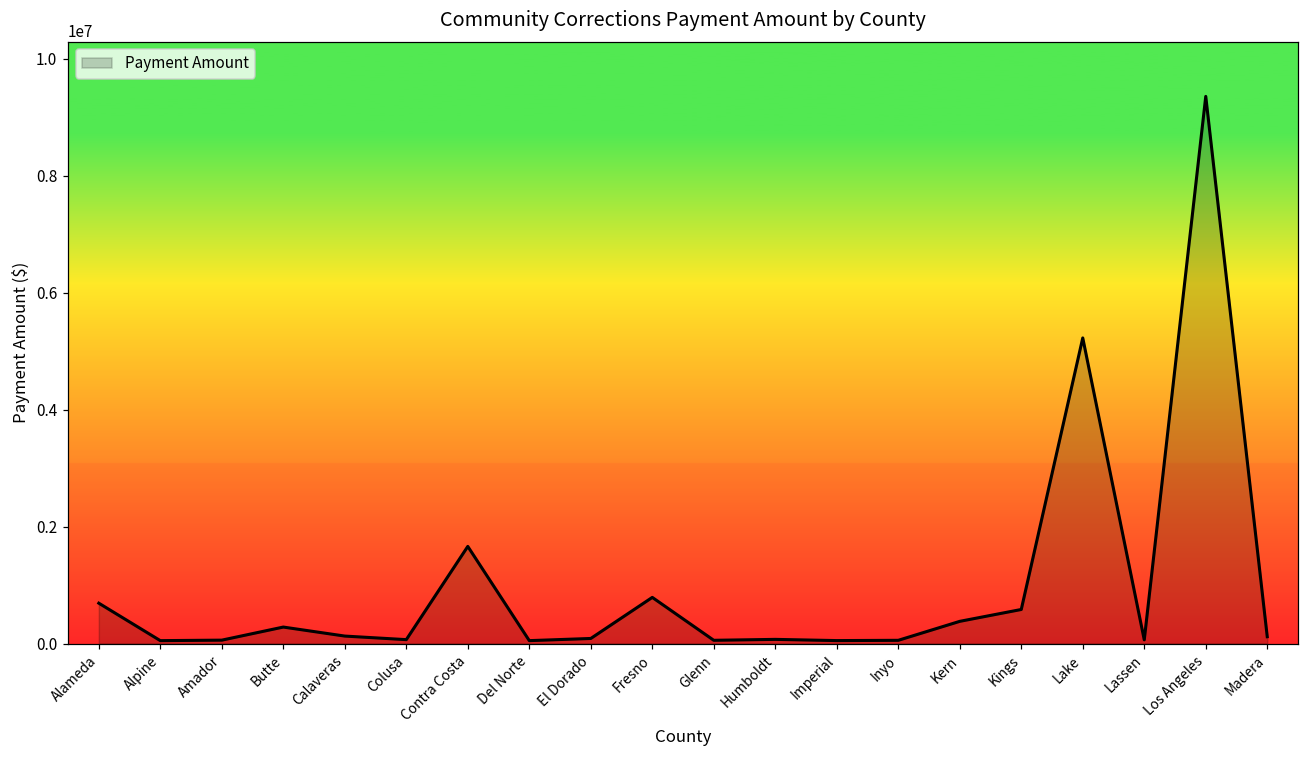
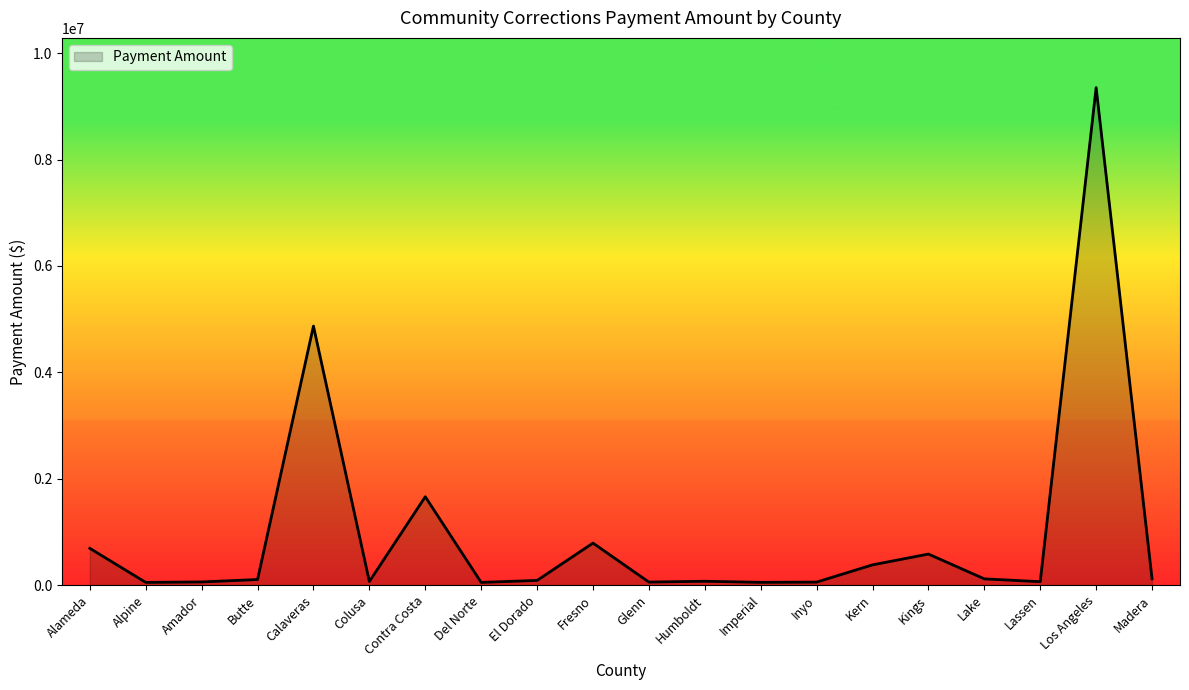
  {
    "Alameda": 700000,
    "Alpine": 100000,
    "Amador": 100000,
-   "Butte": 300000,
-   "Calaveras": 100000,
+   "Butte": 100000,
+   "Calaveras": 4900000,
    "Colusa": 100000,
    "Contra Costa": 1700000,
    "Del Norte": 100000,
    "El Dorado": 100000,
    "Fresno": 800000,
    "Glenn": 100000,
    "Humboldt": 100000,
    "Imperial": 100000,
    "Inyo": 100000,
    "Kern": 400000,
    "Kings": 600000,
-   "Lake": 5200000,
+   "Lake": 100000,
    "Lassen": 100000,
    "Los Angeles": 9400000,
    "Madera": 100000
  }
